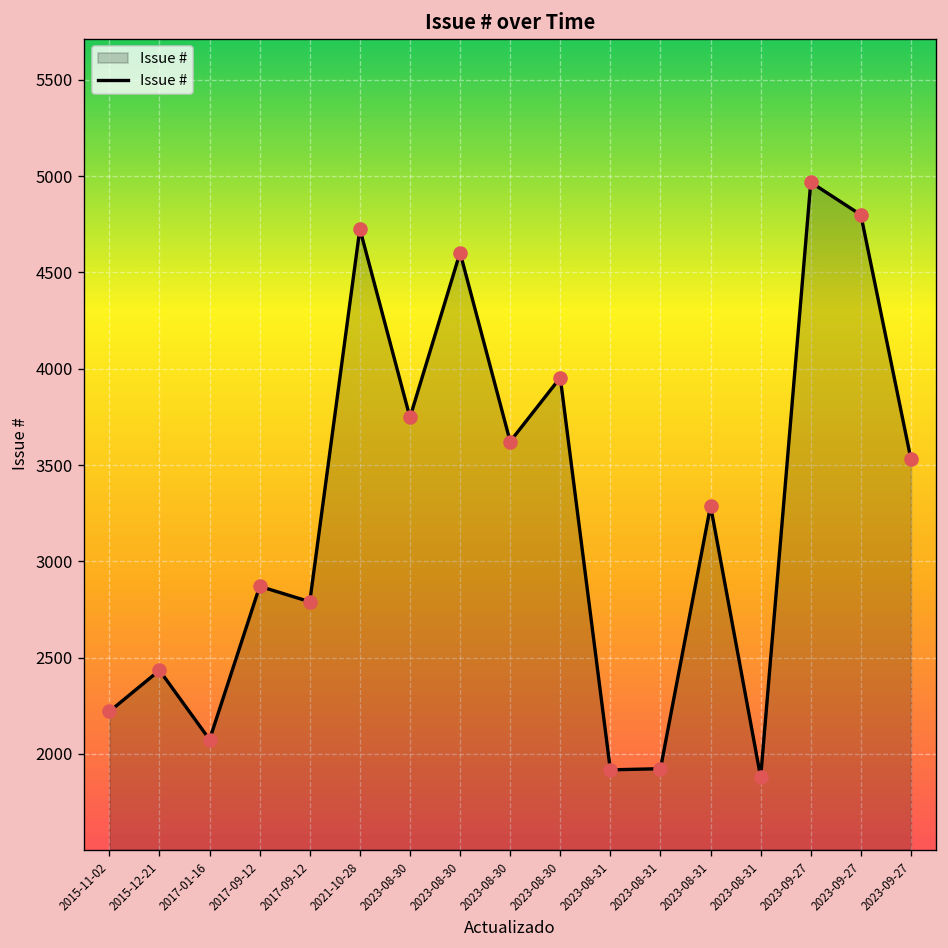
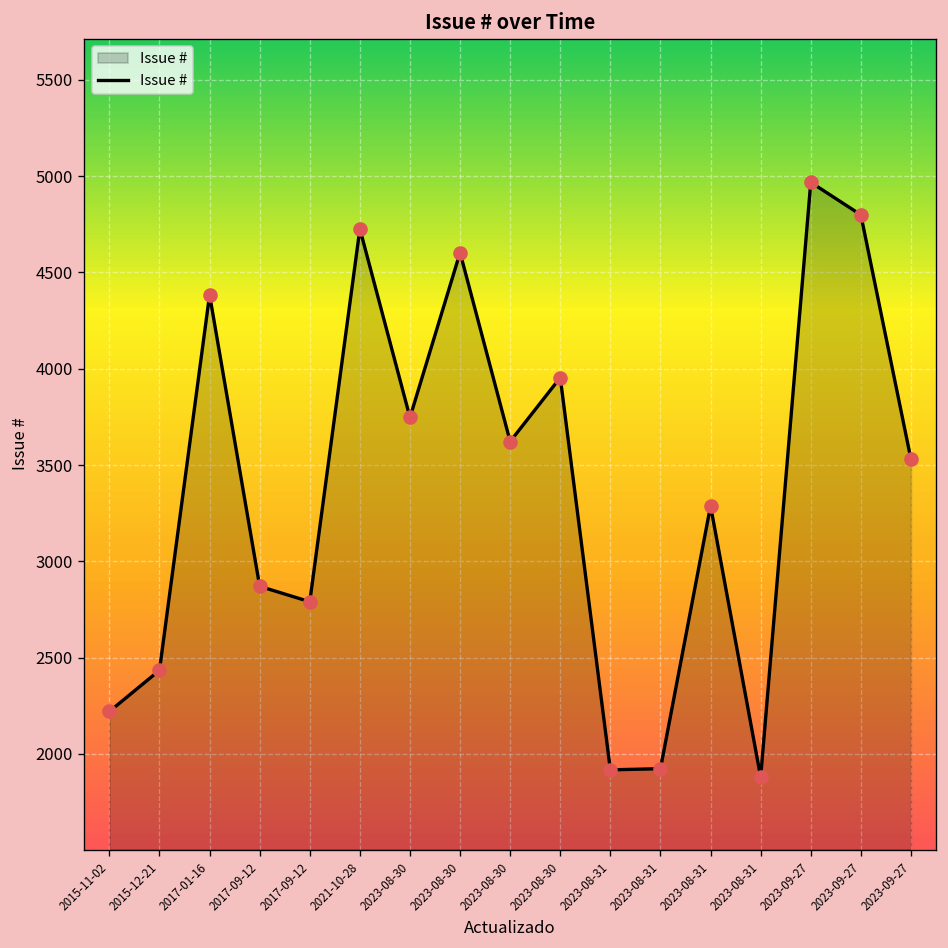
  {
    "2015-11-02": 2220,
    "2015-12-21": 2430,
-   "2017-01-16": 2070,
+   "2017-01-16": 4380,
    "2021-10-28": 4730
  }
